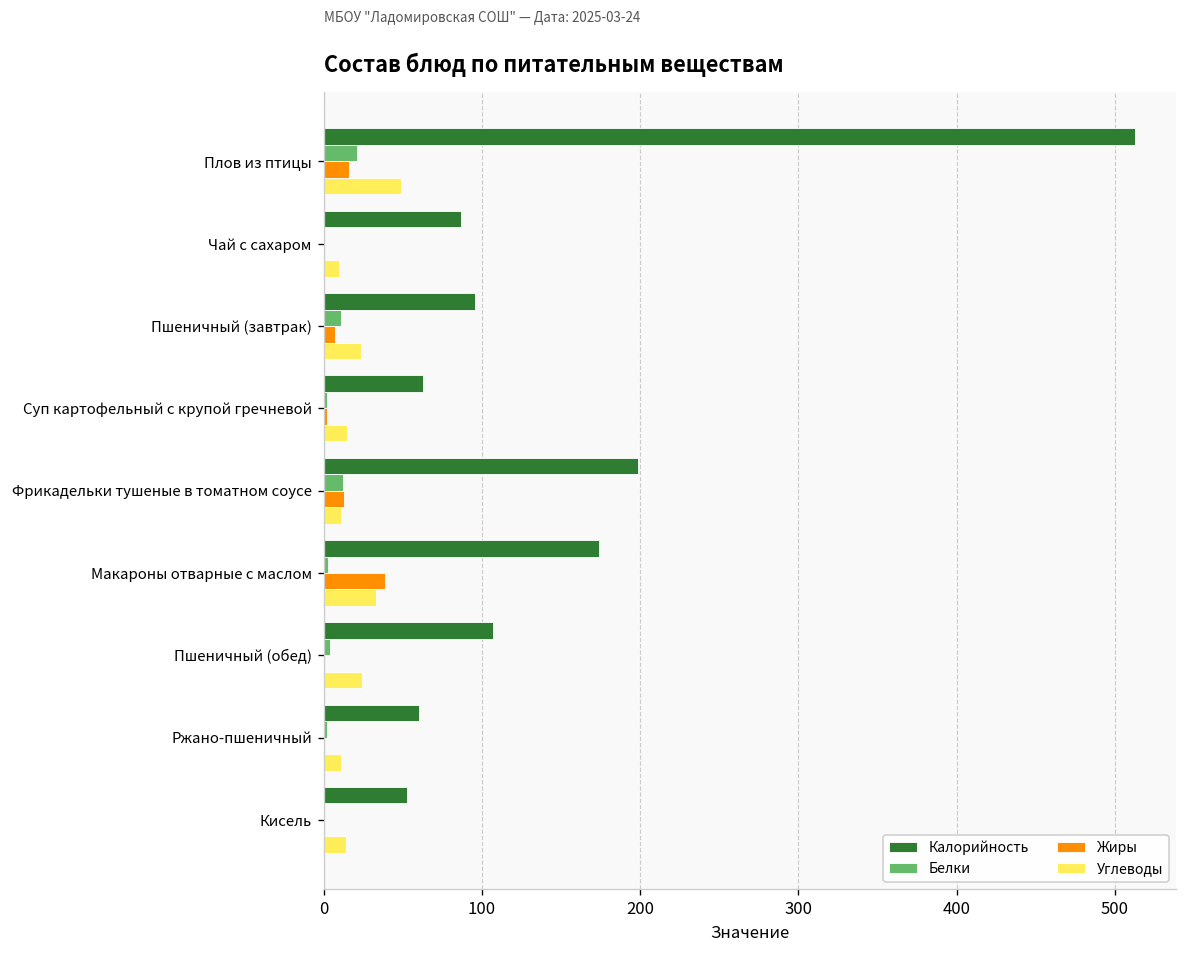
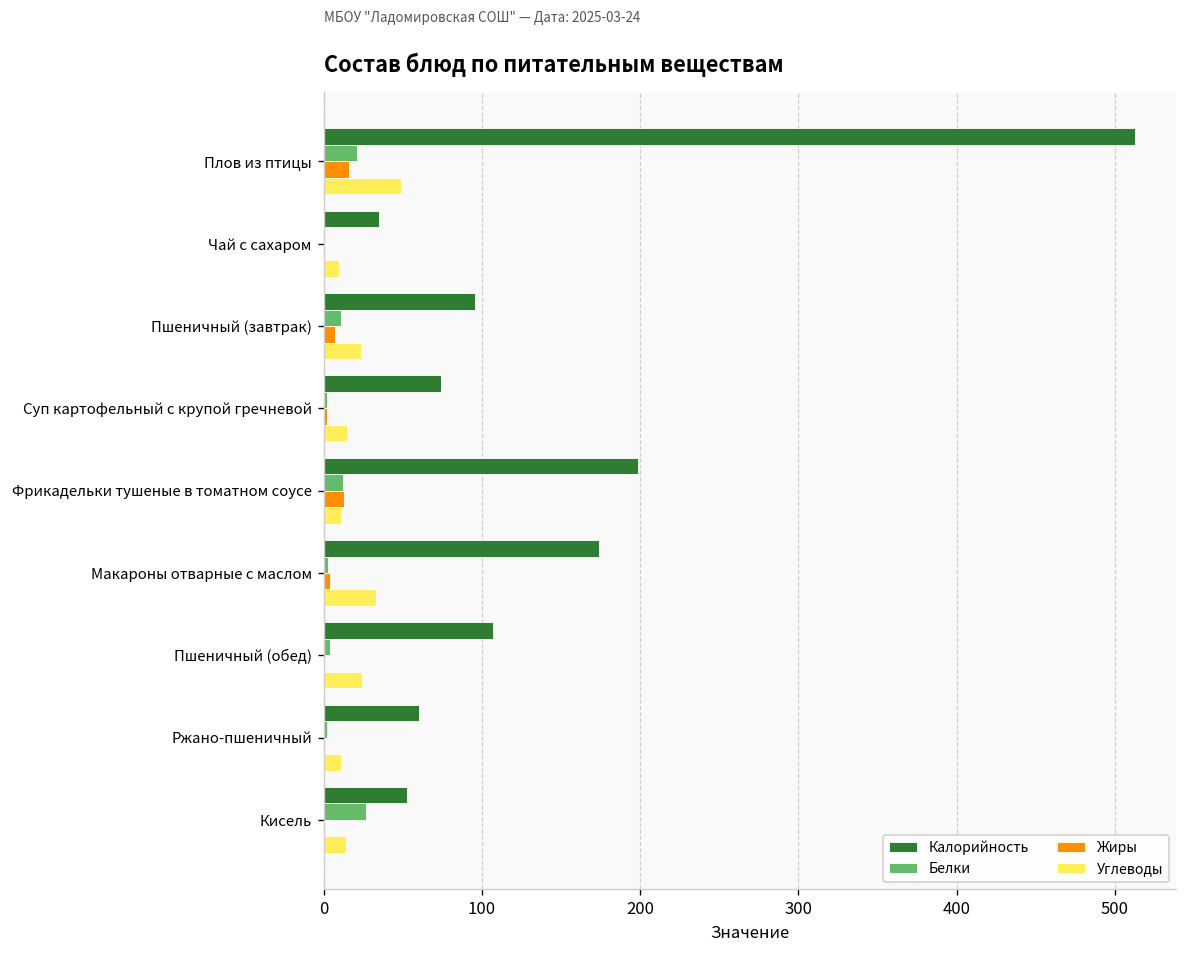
  {
    "Калорийность": {
      "Плов из птицы": 513,
-     "Чай с сахаром": 87,
+     "Чай с сахаром": 35,
      "Пшеничный (завтрак)": 96,
-     "Суп картофельный с крупой гречневой": 63,
+     "Суп картофельный с крупой гречневой": 74,
      "Фрикадельки тушеные в томатном соусе": 199,
      "Макароны отварные с маслом": 174,
      "Пшеничный (обед)": 107,
      "Ржано-пшеничный": 60,
      "Кисель": 53
    },
    "Белки": {
      "Плов из птицы": 21,
      "Чай с сахаром": 0,
      "Пшеничный (завтрак)": 11,
      "Суп картофельный с крупой гречневой": 2,
      "Фрикадельки тушеные в томатном соусе": 12,
      "Макароны отварные с маслом": 3,
      "Пшеничный (обед)": 4,
      "Ржано-пшеничный": 2,
-     "Кисель": 0
+     "Кисель": 27
    },
    "Жиры": {
      "Плов из птицы": 16,
      "Чай с сахаром": 0,
      "Пшеничный (завтрак)": 7,
      "Суп картофельный с крупой гречневой": 2,
      "Фрикадельки тушеные в томатном соусе": 13,
-     "Макароны отварные с маслом": 39,
+     "Макароны отварные с маслом": 4,
      "Кисель": 0
    },
    "Углеводы": {
      "Плов из птицы": 49,
      "Чай с сахаром": 10,
      "Пшеничный (завтрак)": 24,
      "Суп картофельный с крупой гречневой": 15,
      "Фрикадельки тушеные в томатном соусе": 11,
      "Макароны отварные с маслом": 33,
      "Пшеничный (обед)": 24,
      "Ржано-пшеничный": 11,
      "Кисель": 14
    }
  }
